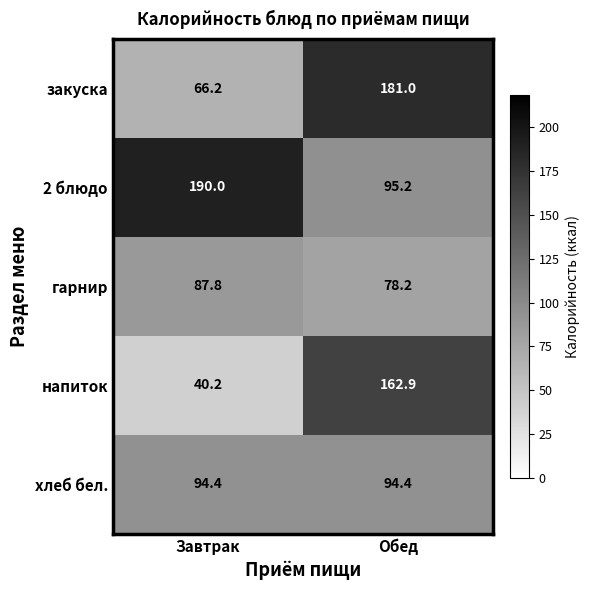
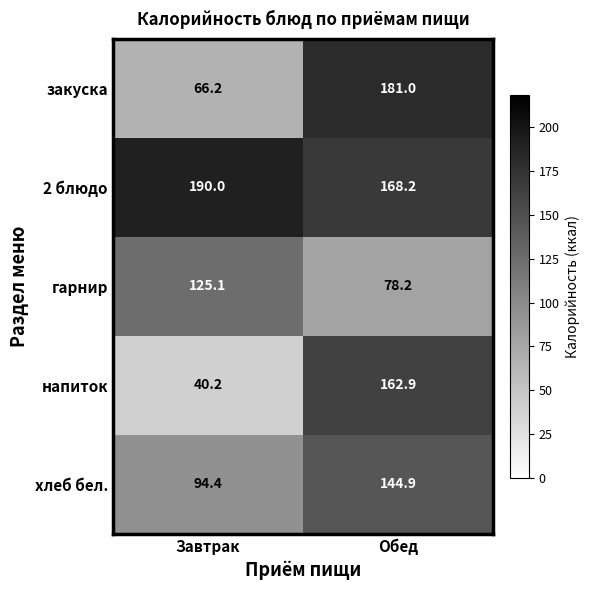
  {
    "закуска": {
      "Завтрак": 66.2,
      "Обед": 181.0
    },
    "2 блюдо": {
      "Завтрак": 190.0,
-     "Обед": 95.2
+     "Обед": 168.2
    },
    "гарнир": {
-     "Завтрак": 87.8,
+     "Завтрак": 125.1,
      "Обед": 78.2
    },
    "напиток": {
      "Завтрак": 40.2,
      "Обед": 162.9
    },
    "хлеб бел.": {
      "Завтрак": 94.4,
-     "Обед": 94.4
+     "Обед": 144.9
    }
  }
